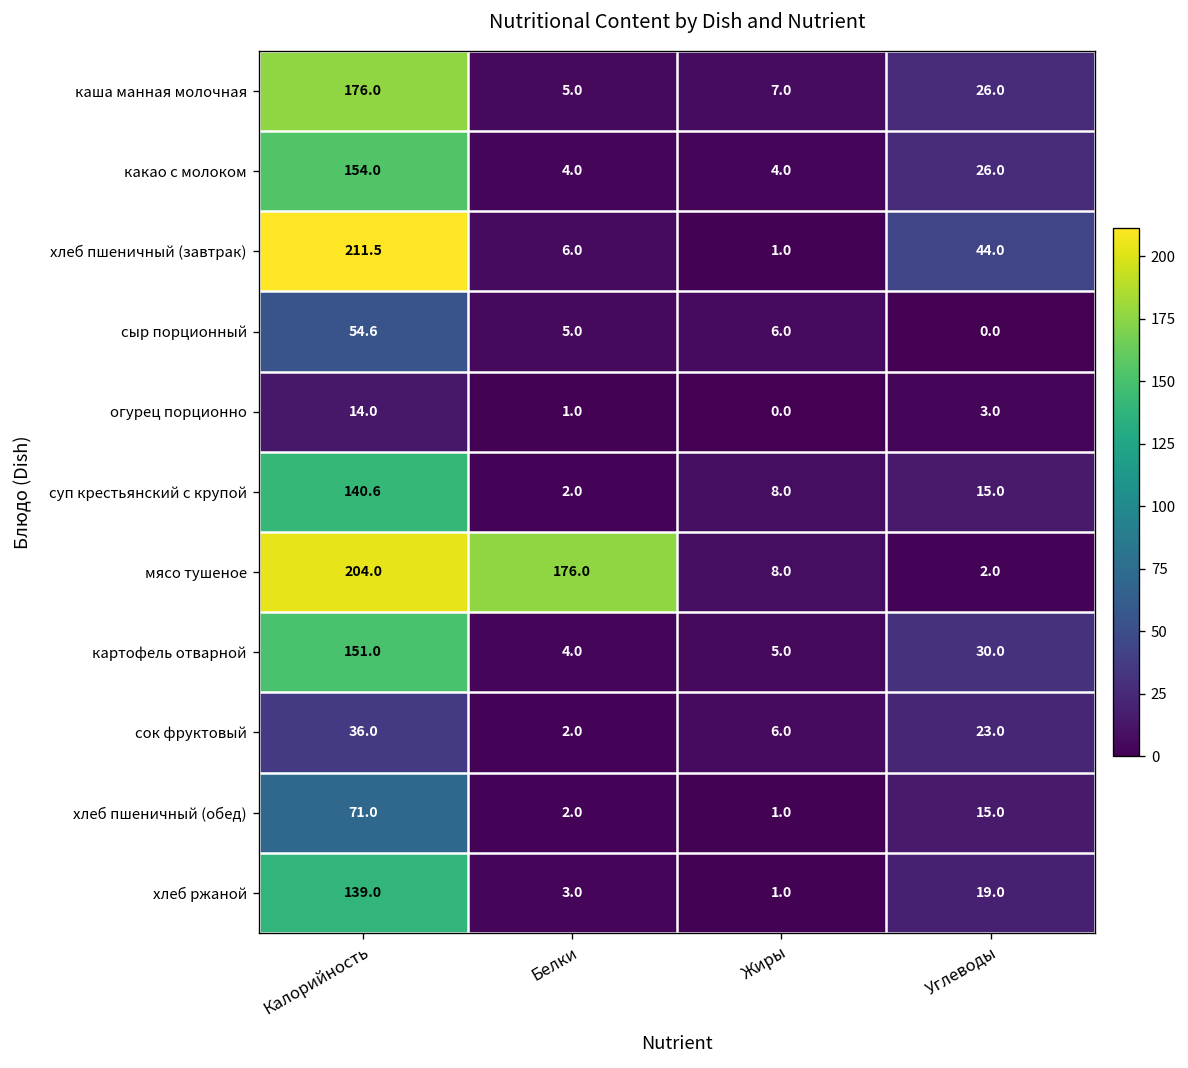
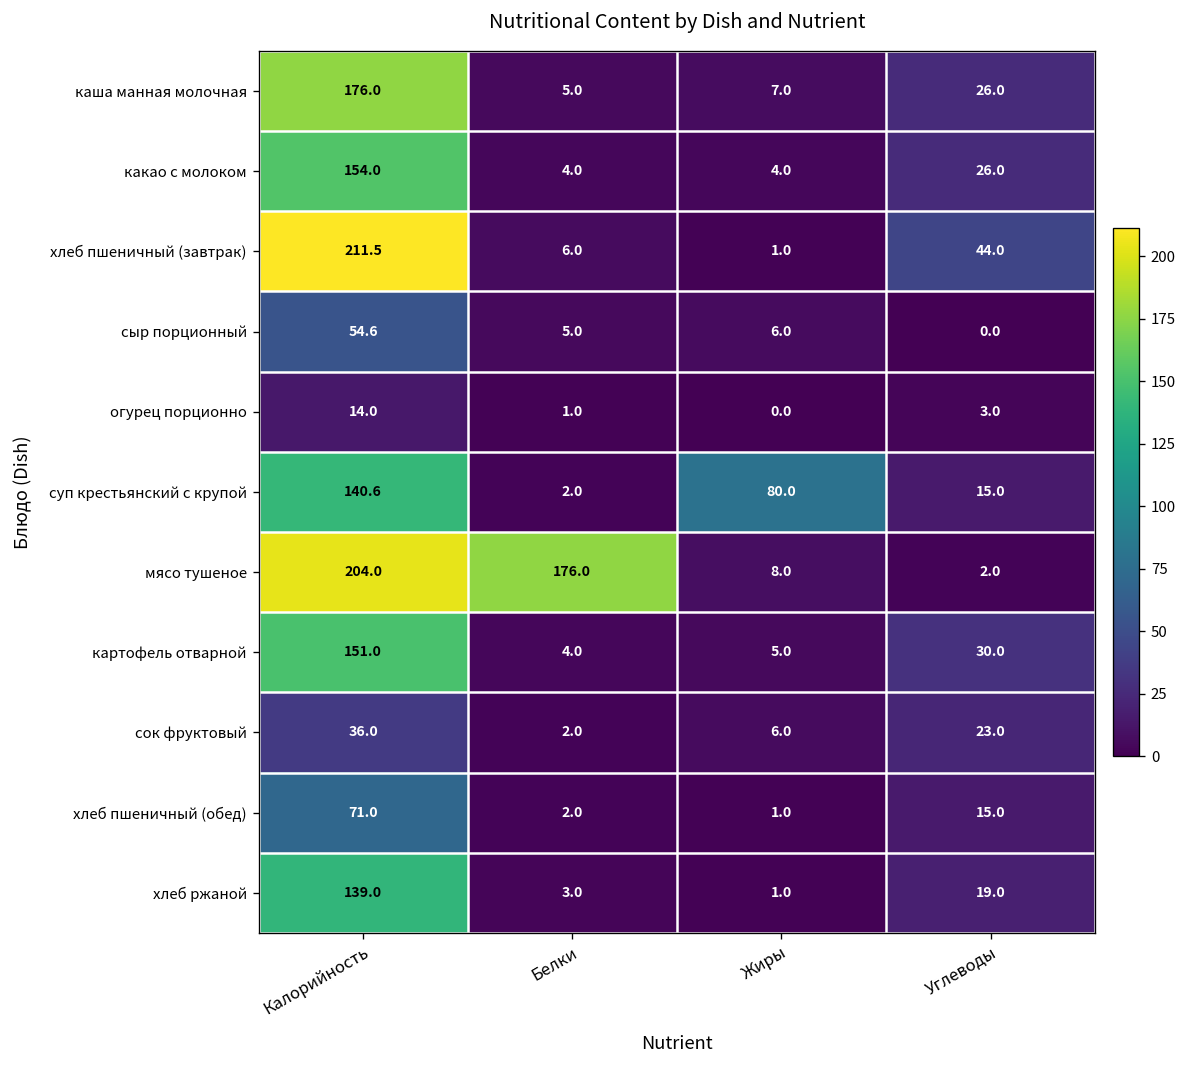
  {
    "каша манная молочная": {
      "Калорийность": 176.0,
      "Белки": 5.0,
      "Жиры": 7.0,
      "Углеводы": 26.0
    },
    "какао с молоком": {
      "Калорийность": 154.0,
      "Белки": 4.0,
      "Жиры": 4.0,
      "Углеводы": 26.0
    },
    "хлеб пшеничный (завтрак)": {
      "Калорийность": 211.5,
      "Белки": 6.0,
      "Жиры": 1.0,
      "Углеводы": 44.0
    },
    "сыр порционный": {
      "Калорийность": 54.6,
      "Белки": 5.0,
      "Жиры": 6.0,
      "Углеводы": 0.0
    },
    "огурец порционно": {
      "Калорийность": 14.0,
      "Белки": 1.0,
      "Жиры": 0.0,
      "Углеводы": 3.0
    },
    "суп крестьянский с крупой": {
      "Калорийность": 140.6,
      "Белки": 2.0,
-     "Жиры": 8.0,
+     "Жиры": 80.0,
      "Углеводы": 15.0
    },
    "мясо тушеное": {
      "Калорийность": 204.0,
      "Белки": 176.0,
      "Жиры": 8.0,
      "Углеводы": 2.0
    },
    "картофель отварной": {
      "Калорийность": 151.0,
      "Белки": 4.0,
      "Жиры": 5.0,
      "Углеводы": 30.0
    },
    "сок фруктовый": {
      "Калорийность": 36.0,
      "Белки": 2.0,
      "Жиры": 6.0,
      "Углеводы": 23.0
    },
    "хлеб пшеничный (обед)": {
      "Калорийность": 71.0,
      "Белки": 2.0,
      "Жиры": 1.0,
      "Углеводы": 15.0
    },
    "хлеб ржаной": {
      "Калорийность": 139.0,
      "Белки": 3.0,
      "Жиры": 1.0,
      "Углеводы": 19.0
    }
  }
